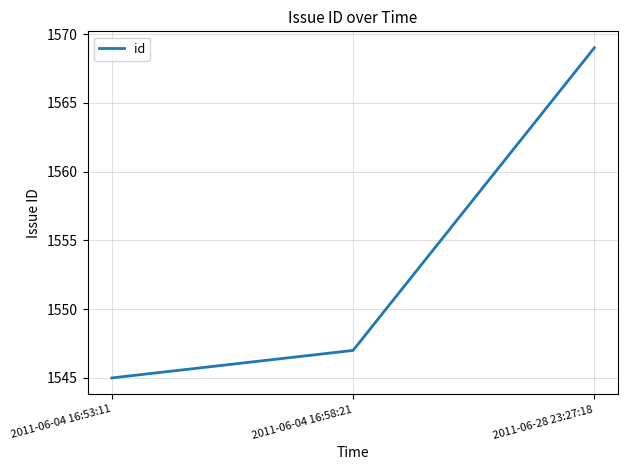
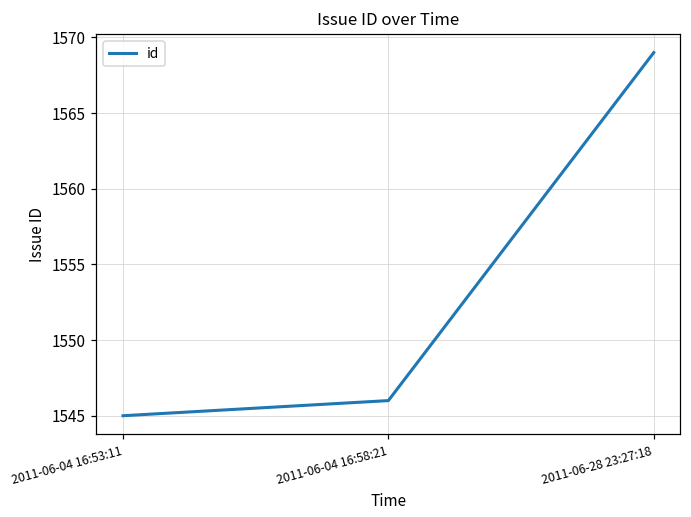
  {
    "2011-06-04 16:53:11": 1545,
-   "2011-06-04 16:58:21": 1547,
+   "2011-06-04 16:58:21": 1546,
    "2011-06-28 23:27:18": 1569
  }
